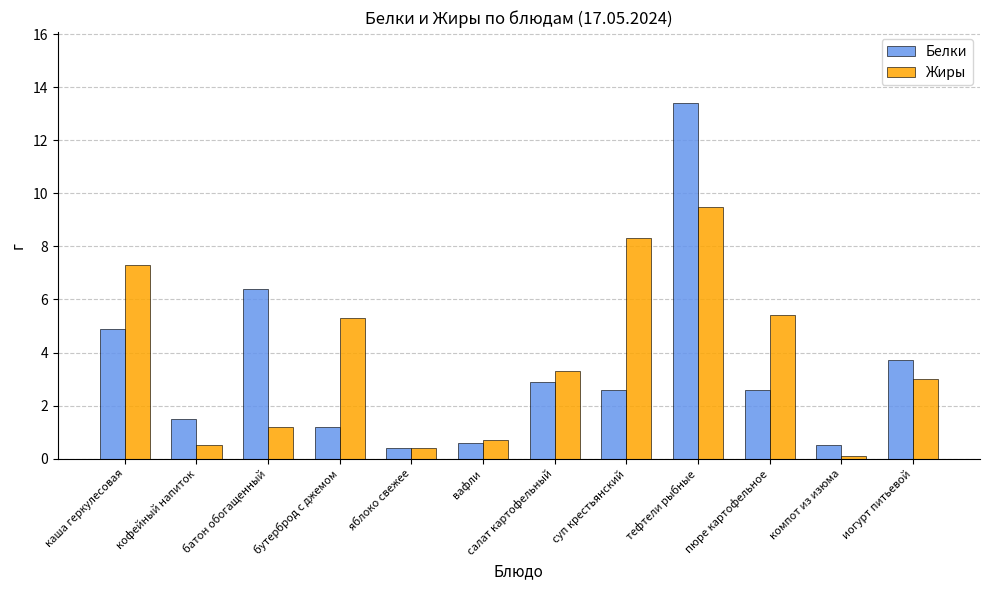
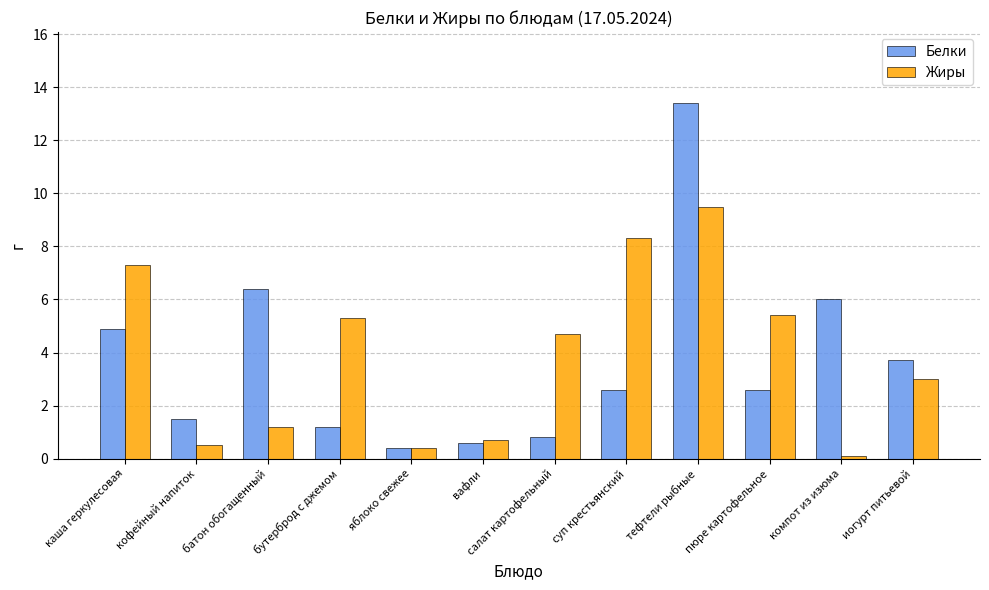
  {
    "Белки": {
      "каша геркулесовая": 4.9,
      "кофейный напиток": 1.5,
      "батон обогащенный": 6.4,
      "бутерброд с джемом": 1.2,
      "яблоко свежее": 0.4,
      "вафли": 0.6,
-     "салат картофельный": 2.9,
+     "салат картофельный": 0.8,
      "суп крестьянский": 2.6,
      "тефтели рыбные": 13.4,
      "пюре картофельное": 2.6,
-     "компот из изюма": 0.5,
+     "компот из изюма": 6.0,
      "иогурт питьевой": 3.7
    },
    "Жиры": {
      "каша геркулесовая": 7.3,
      "кофейный напиток": 0.5,
      "батон обогащенный": 1.2,
      "бутерброд с джемом": 5.3,
      "яблоко свежее": 0.4,
      "вафли": 0.7,
-     "салат картофельный": 3.3,
+     "салат картофельный": 4.7,
      "суп крестьянский": 8.3,
      "тефтели рыбные": 9.5,
      "пюре картофельное": 5.4,
      "компот из изюма": 0.1,
      "иогурт питьевой": 3.0
    }
  }
